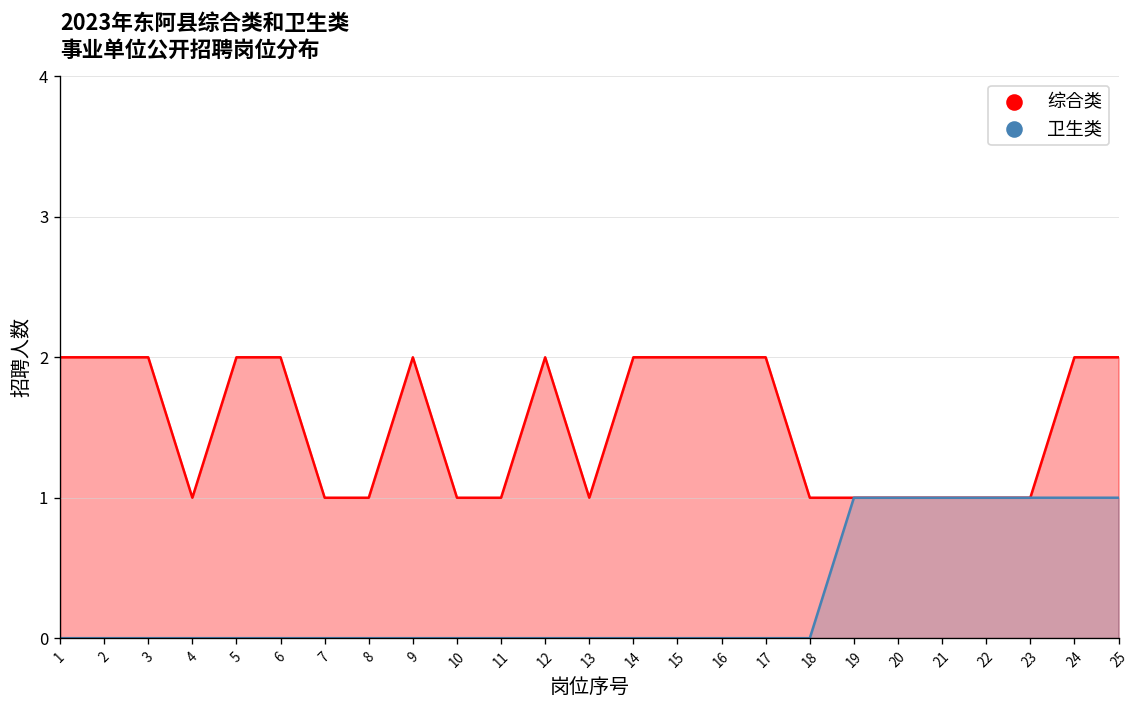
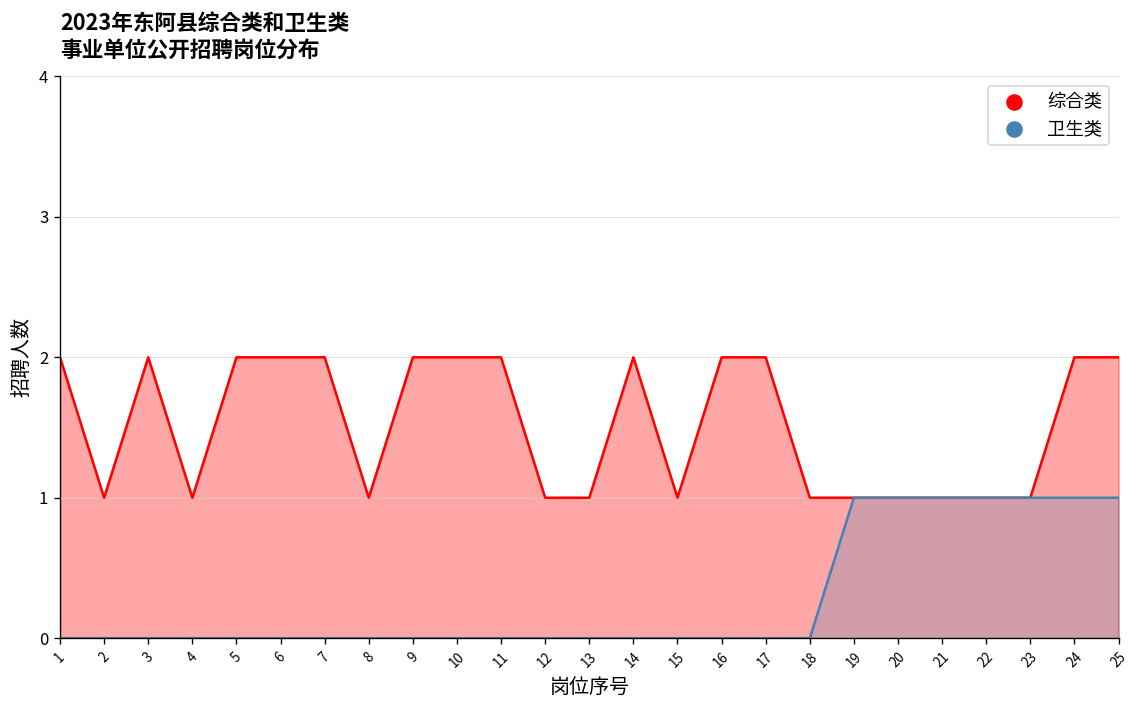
  {
    "综合类": {
      "1": 2,
-     "2": 2,
+     "2": 1,
      "3": 2,
      "4": 1,
      "5": 2,
      "6": 2,
-     "7": 1,
+     "7": 2,
      "8": 1,
      "9": 2,
-     "10": 1,
-     "11": 1,
-     "12": 2,
+     "10": 2,
+     "11": 2,
+     "12": 1,
      "13": 1,
      "14": 2,
-     "15": 2,
+     "15": 1,
      "16": 2,
      "17": 2,
      "18": 1,
      "24": 2,
      "25": 2
    },
    "卫生类": {
      "1": 0,
      "2": 0,
      "3": 0,
      "4": 0,
      "5": 0,
      "6": 0,
      "7": 0,
      "8": 0,
      "9": 0,
      "10": 0,
      "11": 0,
      "12": 0,
      "13": 0,
      "14": 0,
      "15": 0,
      "16": 0,
      "17": 0,
      "18": 0,
      "24": 1,
      "25": 1
    }
  }
